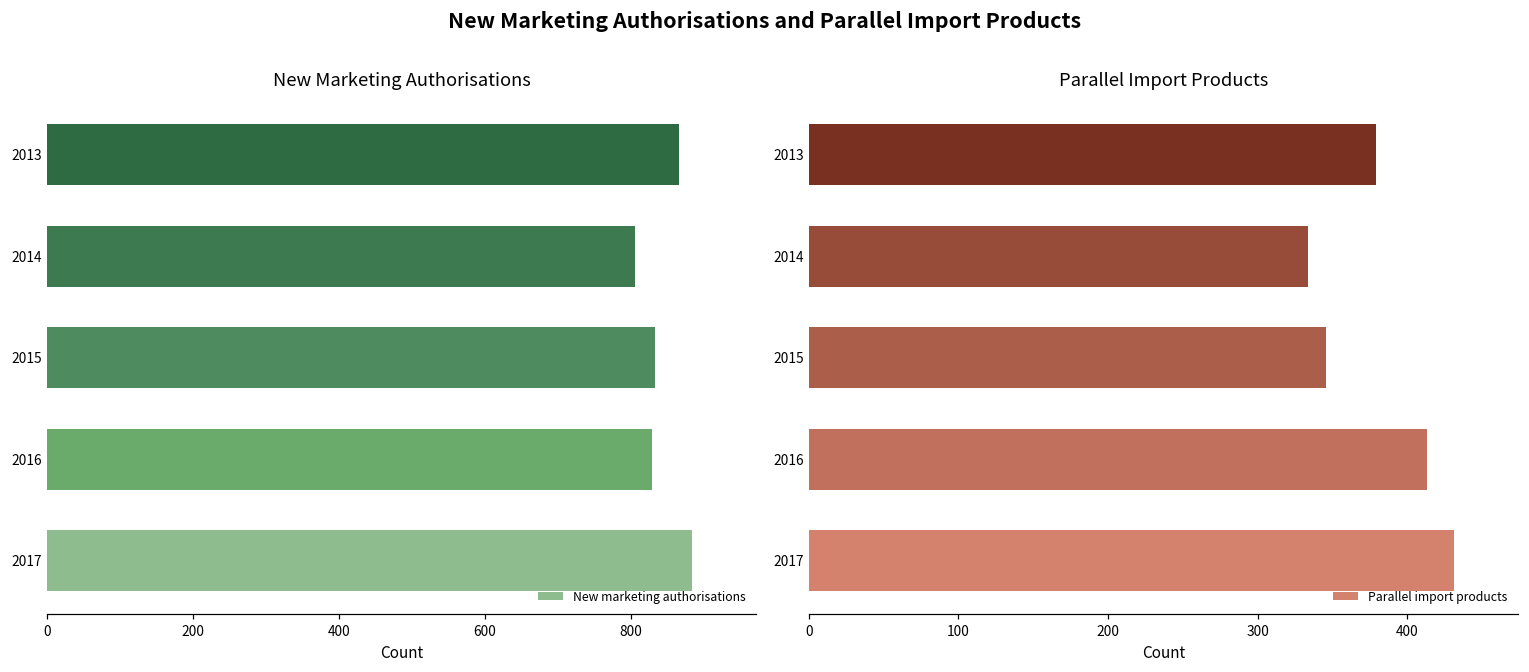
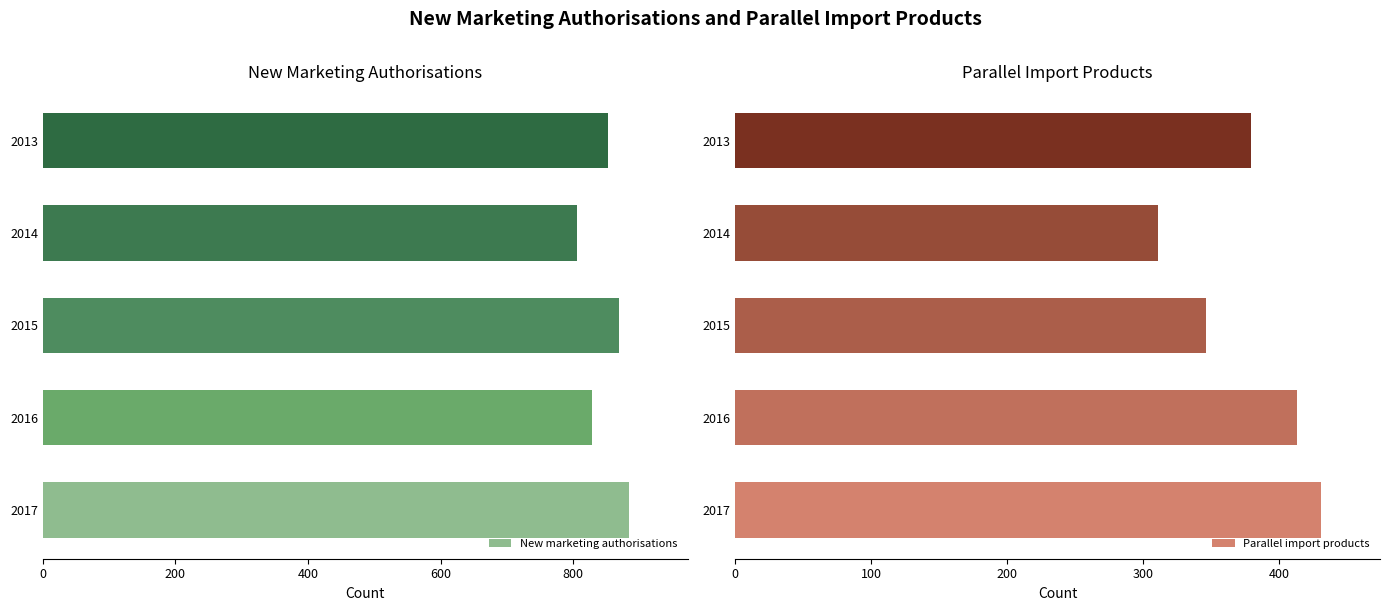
  {
    "New Marketing Authorisations": {
-     "2013": 870,
+     "2013": 850,
      "2014": 810,
-     "2015": 830,
+     "2015": 870,
      "2016": 830,
      "2017": 880
    },
    "Parallel Import Products": {
      "2013": 379,
-     "2014": 334,
+     "2014": 311,
      "2015": 346,
      "2016": 413,
      "2017": 431
    }
  }
